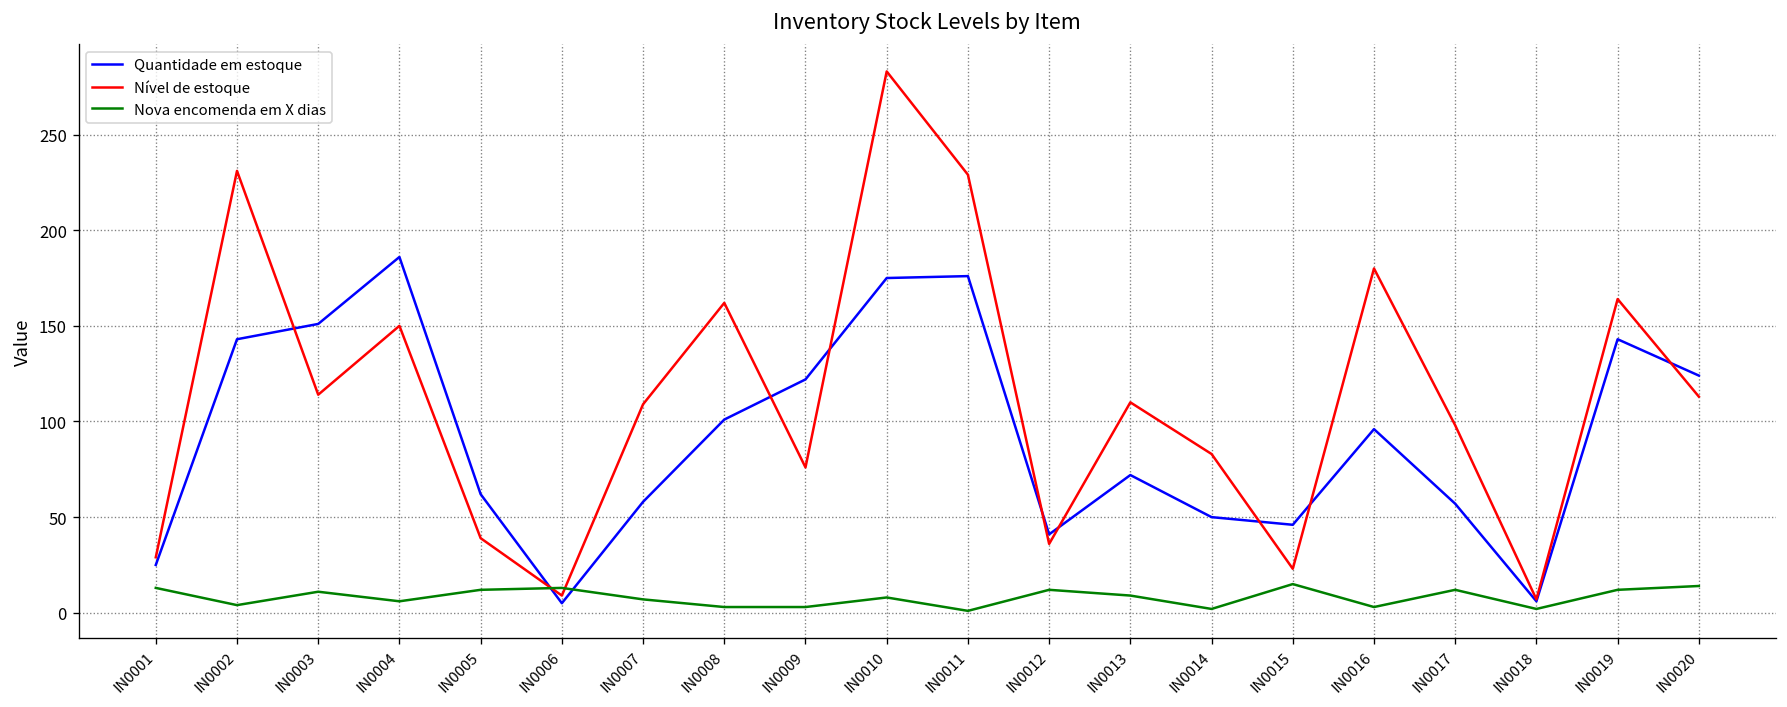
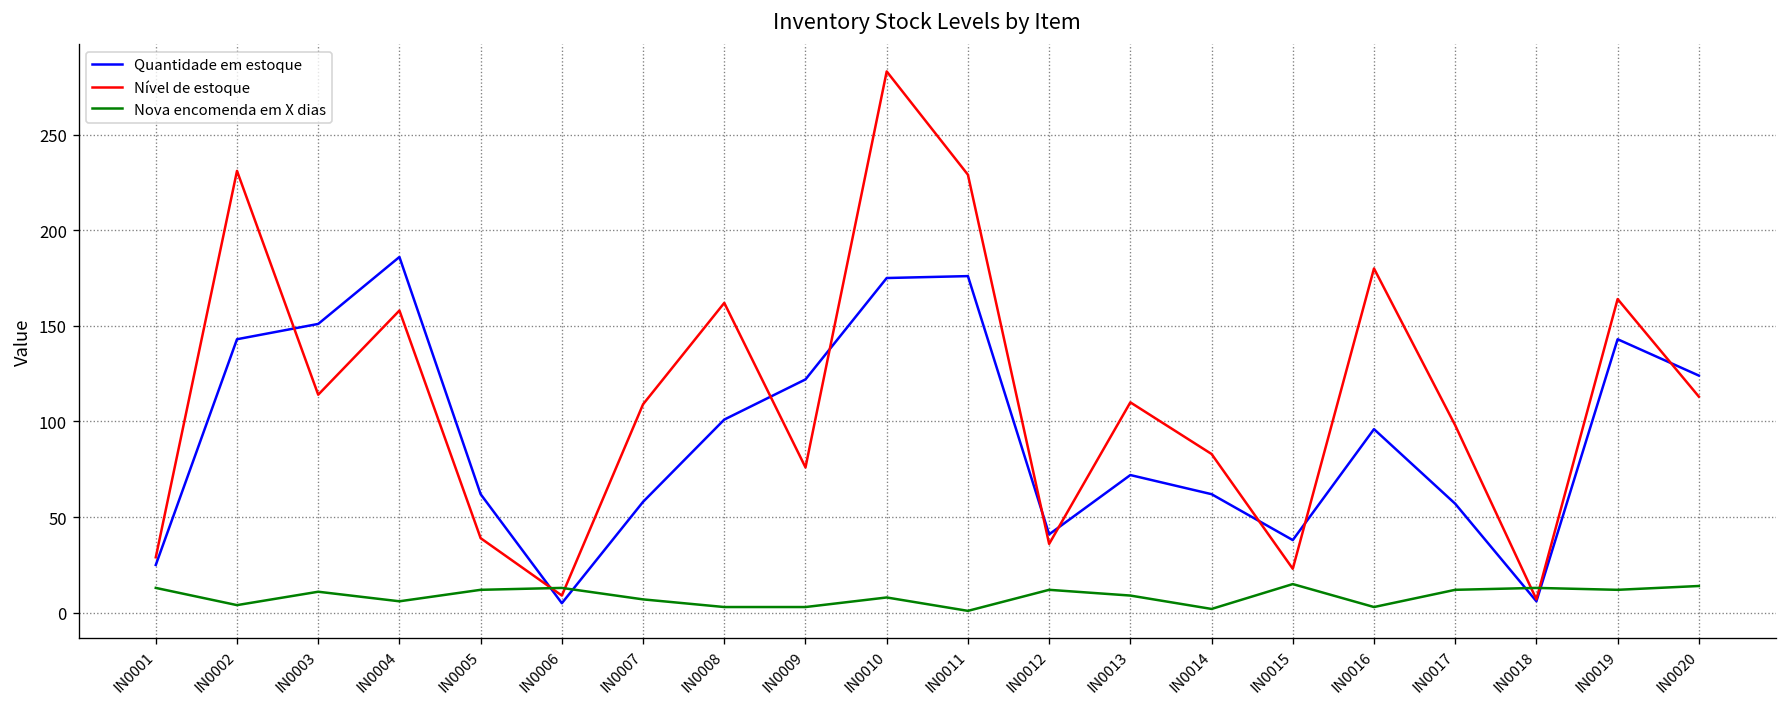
  {
    "Quantidade em estoque": {
      "IN0001": 25,
      "IN0002": 143,
      "IN0003": 151,
      "IN0004": 186,
      "IN0005": 62,
      "IN0006": 5,
      "IN0007": 58,
      "IN0008": 101,
      "IN0009": 122,
      "IN0010": 175,
      "IN0011": 176,
      "IN0012": 41,
      "IN0013": 72,
-     "IN0014": 50,
-     "IN0015": 46,
+     "IN0014": 62,
+     "IN0015": 38,
      "IN0016": 96,
      "IN0017": 57,
      "IN0019": 143,
      "IN0020": 124
    },
    "Nível de estoque": {
      "IN0001": 29,
      "IN0002": 231,
      "IN0003": 114,
-     "IN0004": 150,
+     "IN0004": 158,
      "IN0005": 39,
      "IN0006": 9,
      "IN0007": 109,
      "IN0008": 162,
      "IN0009": 76,
      "IN0010": 283,
      "IN0011": 229,
      "IN0012": 36,
      "IN0013": 110,
      "IN0014": 83,
      "IN0015": 23,
      "IN0016": 180,
      "IN0017": 98,
      "IN0019": 164,
      "IN0020": 113
    },
    "Nova encomenda em X dias": {
      "IN0001": 13,
      "IN0002": 4,
      "IN0003": 11,
      "IN0004": 6,
      "IN0005": 12,
      "IN0006": 13,
      "IN0007": 7,
      "IN0008": 3,
      "IN0009": 3,
      "IN0010": 8,
      "IN0011": 1,
      "IN0012": 12,
      "IN0013": 9,
      "IN0014": 2,
      "IN0015": 15,
      "IN0016": 3,
      "IN0017": 12,
-     "IN0018": 2,
+     "IN0018": 13,
      "IN0019": 12,
      "IN0020": 14
    }
  }
